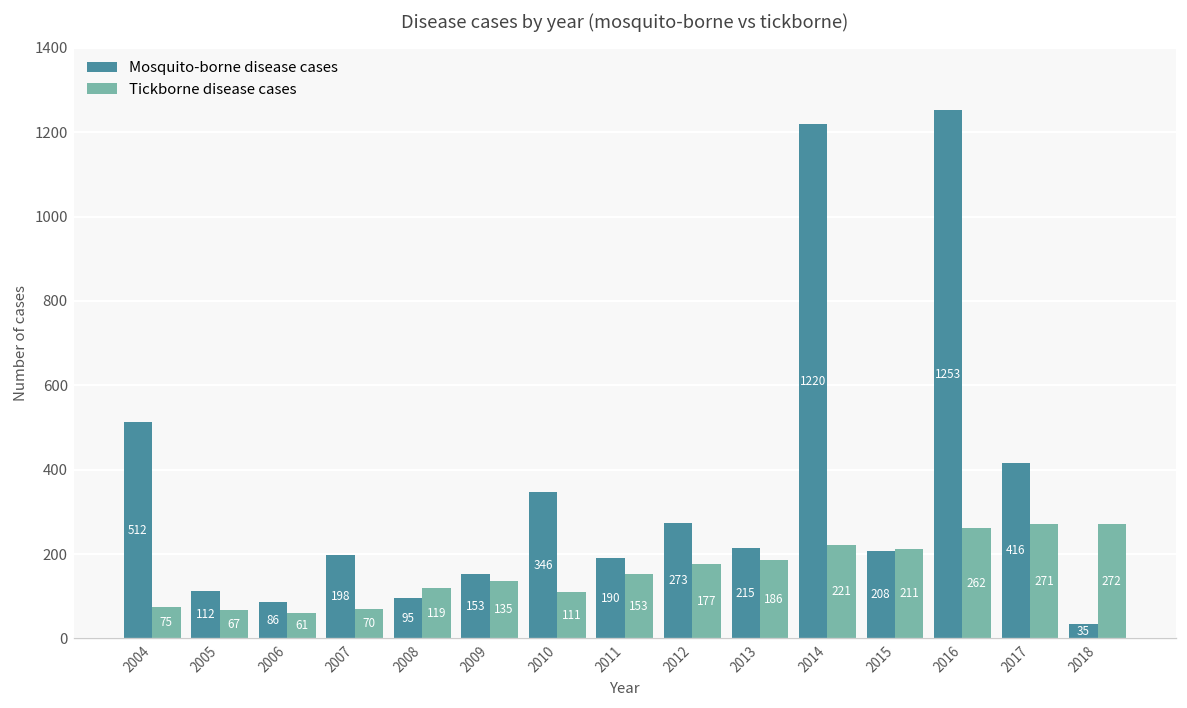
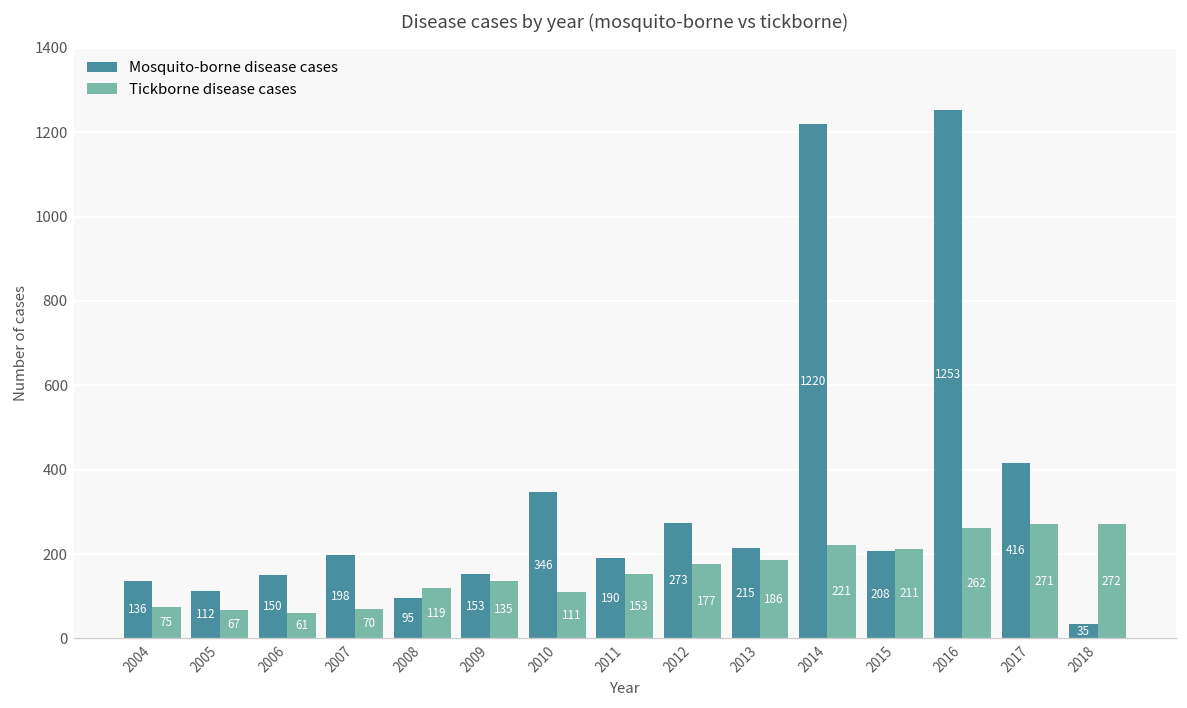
  {
    "Mosquito-borne disease cases": {
-     "2004": 512,
+     "2004": 136,
      "2005": 112,
-     "2006": 86,
+     "2006": 150,
      "2007": 198,
      "2008": 95,
      "2009": 153,
      "2010": 346,
      "2011": 190,
      "2012": 273,
      "2013": 215,
      "2014": 1220,
      "2015": 208,
      "2016": 1253,
      "2017": 416,
      "2018": 35
    },
    "Tickborne disease cases": {
      "2004": 75,
      "2005": 67,
      "2006": 61,
      "2007": 70,
      "2008": 119,
      "2009": 135,
      "2010": 111,
      "2011": 153,
      "2012": 177,
      "2013": 186,
      "2014": 221,
      "2015": 211,
      "2016": 262,
      "2017": 271,
      "2018": 272
    }
  }
